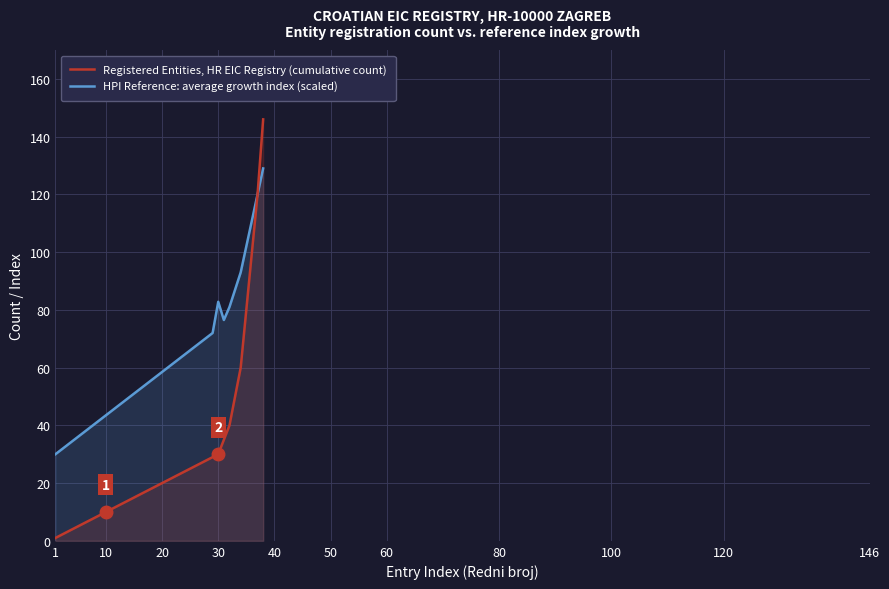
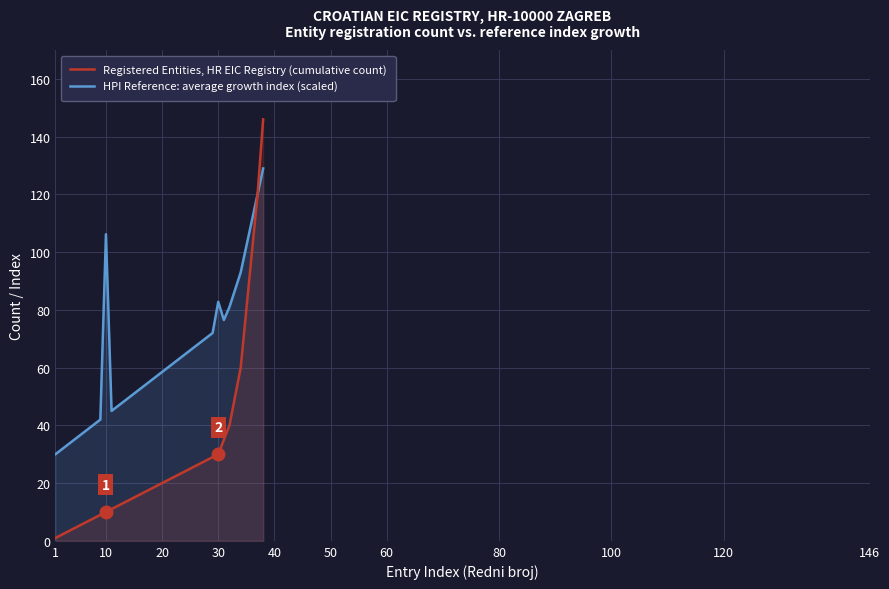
  {
    "HPI Reference: average growth index (scaled)": {
      "1": 30,
-     "10": 44,
+     "10": 106,
      "20": 59,
      "30": 83
    }
  }
